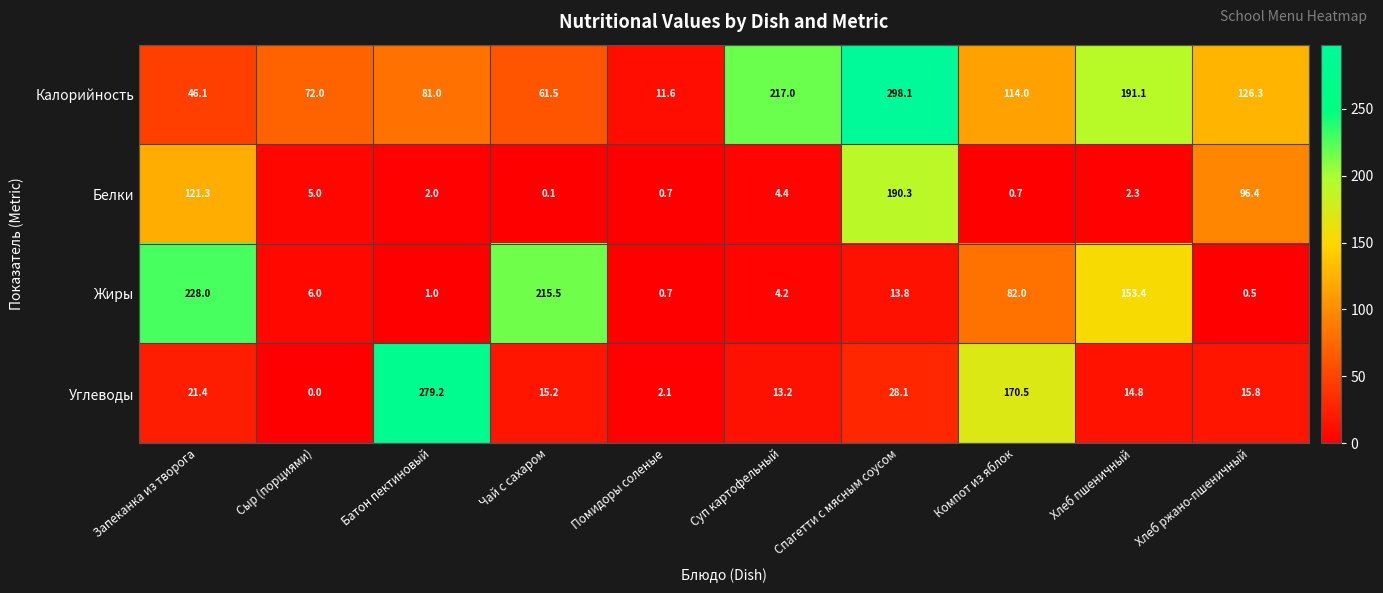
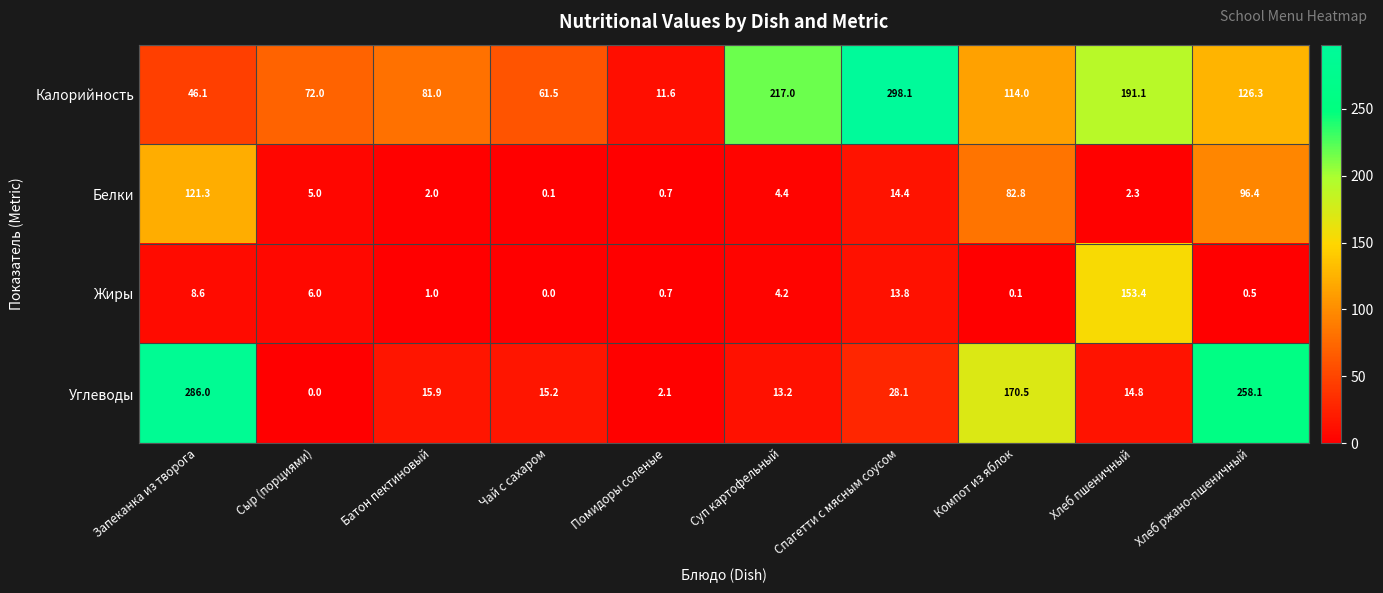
  {
    "Калорийность": {
      "Запеканка из творога": 46.1,
      "Сыр (порциями)": 72.0,
      "Батон пектиновый": 81.0,
      "Чай с сахаром": 61.5,
      "Помидоры соленые": 11.6,
      "Суп картофельный": 217.0,
      "Спагетти с мясным соусом": 298.1,
      "Компот из яблок": 114.0,
      "Хлеб пшеничный": 191.1,
      "Хлеб ржано-пшеничный": 126.3
    },
    "Белки": {
      "Запеканка из творога": 121.3,
      "Сыр (порциями)": 5.0,
      "Батон пектиновый": 2.0,
      "Чай с сахаром": 0.1,
      "Помидоры соленые": 0.7,
      "Суп картофельный": 4.4,
-     "Спагетти с мясным соусом": 190.3,
-     "Компот из яблок": 0.7,
+     "Спагетти с мясным соусом": 14.4,
+     "Компот из яблок": 82.8,
      "Хлеб пшеничный": 2.3,
      "Хлеб ржано-пшеничный": 96.4
    },
    "Жиры": {
-     "Запеканка из творога": 228.0,
+     "Запеканка из творога": 8.6,
      "Сыр (порциями)": 6.0,
      "Батон пектиновый": 1.0,
-     "Чай с сахаром": 215.5,
+     "Чай с сахаром": 0.0,
      "Помидоры соленые": 0.7,
      "Суп картофельный": 4.2,
      "Спагетти с мясным соусом": 13.8,
-     "Компот из яблок": 82.0,
+     "Компот из яблок": 0.1,
      "Хлеб пшеничный": 153.4,
      "Хлеб ржано-пшеничный": 0.5
    },
    "Углеводы": {
-     "Запеканка из творога": 21.4,
+     "Запеканка из творога": 286.0,
      "Сыр (порциями)": 0.0,
-     "Батон пектиновый": 279.2,
+     "Батон пектиновый": 15.9,
      "Чай с сахаром": 15.2,
      "Помидоры соленые": 2.1,
      "Суп картофельный": 13.2,
      "Спагетти с мясным соусом": 28.1,
      "Компот из яблок": 170.5,
      "Хлеб пшеничный": 14.8,
-     "Хлеб ржано-пшеничный": 15.8
+     "Хлеб ржано-пшеничный": 258.1
    }
  }
